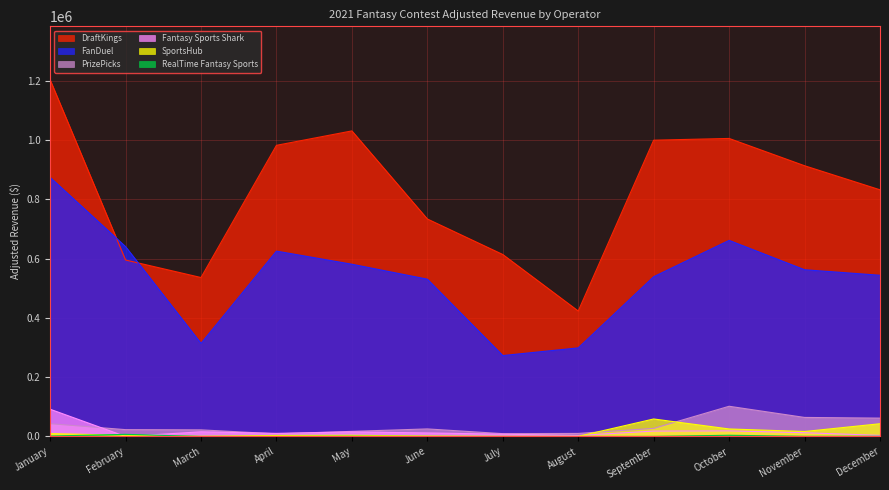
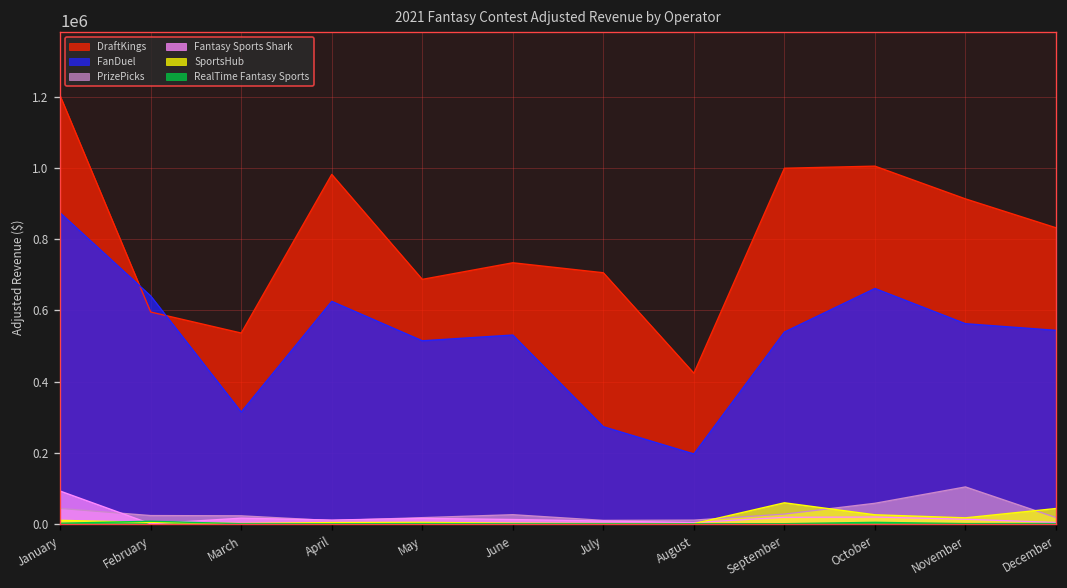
  {
    "DraftKings": {
      "January": 1200000,
      "February": 600000,
      "March": 540000,
      "April": 980000,
-     "May": 1030000,
+     "May": 690000,
      "June": 730000,
-     "July": 610000,
+     "July": 710000,
      "August": 420000,
      "September": 1000000,
      "October": 1010000,
      "November": 910000,
      "December": 830000
    },
    "FanDuel": {
      "January": 870000,
      "February": 640000,
      "March": 310000,
      "April": 630000,
-     "May": 580000,
+     "May": 510000,
      "June": 530000,
      "July": 270000,
-     "August": 300000,
+     "August": 200000,
      "September": 540000,
      "October": 660000,
      "November": 560000,
      "December": 540000
    },
    "PrizePicks": {
      "January": 40000,
      "February": 20000,
      "June": 30000,
      "September": 30000,
-     "October": 100000,
-     "November": 60000,
-     "December": 60000
+     "October": 60000,
+     "November": 100000,
+     "December": 20000
    },
    "Fantasy Sports Shark": {
      "January": 90000,
      "June": 10000,
      "September": 20000
    },
    "SportsHub": {
      "September": 60000,
      "December": 40000
    },
    "RealTime Fantasy Sports": {
      "September": 0,
      "October": 0,
      "November": 0
    }
  }
